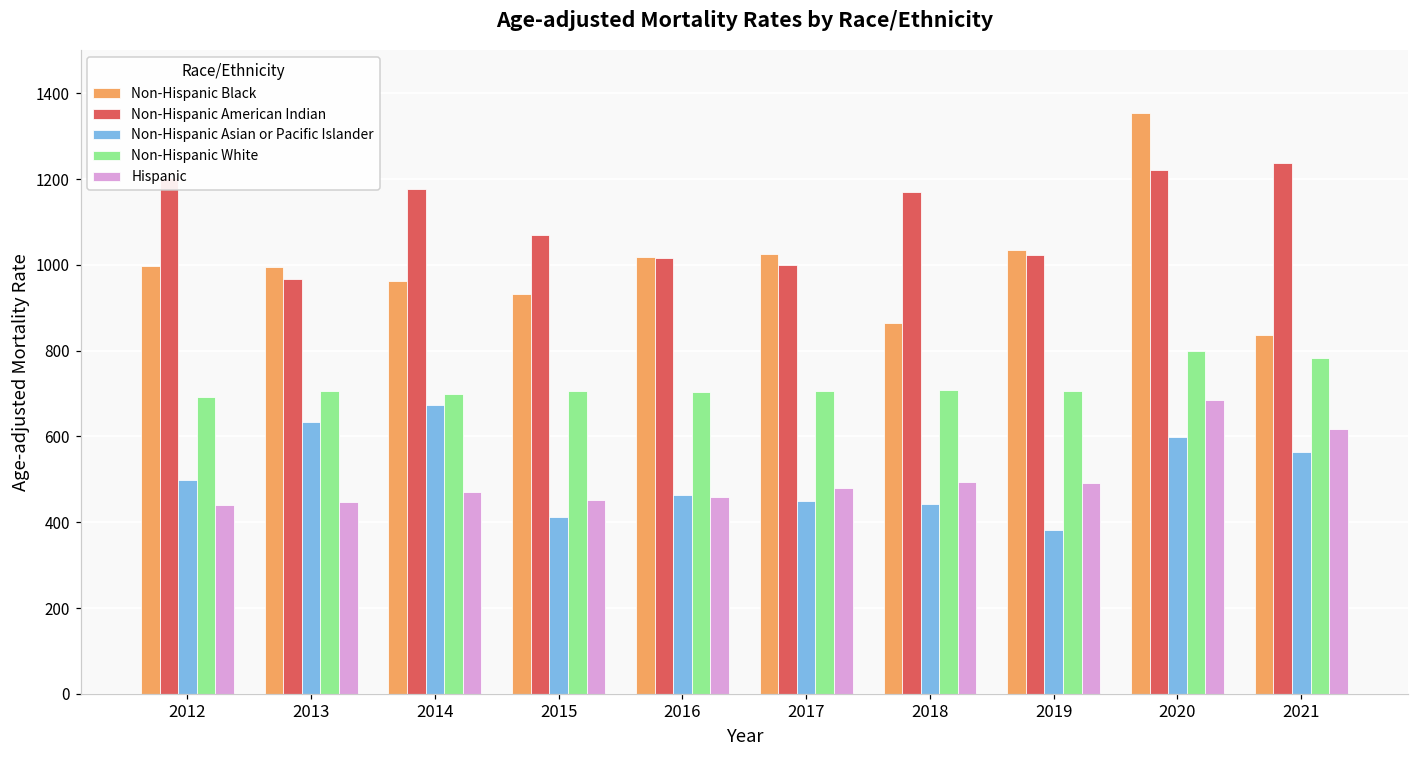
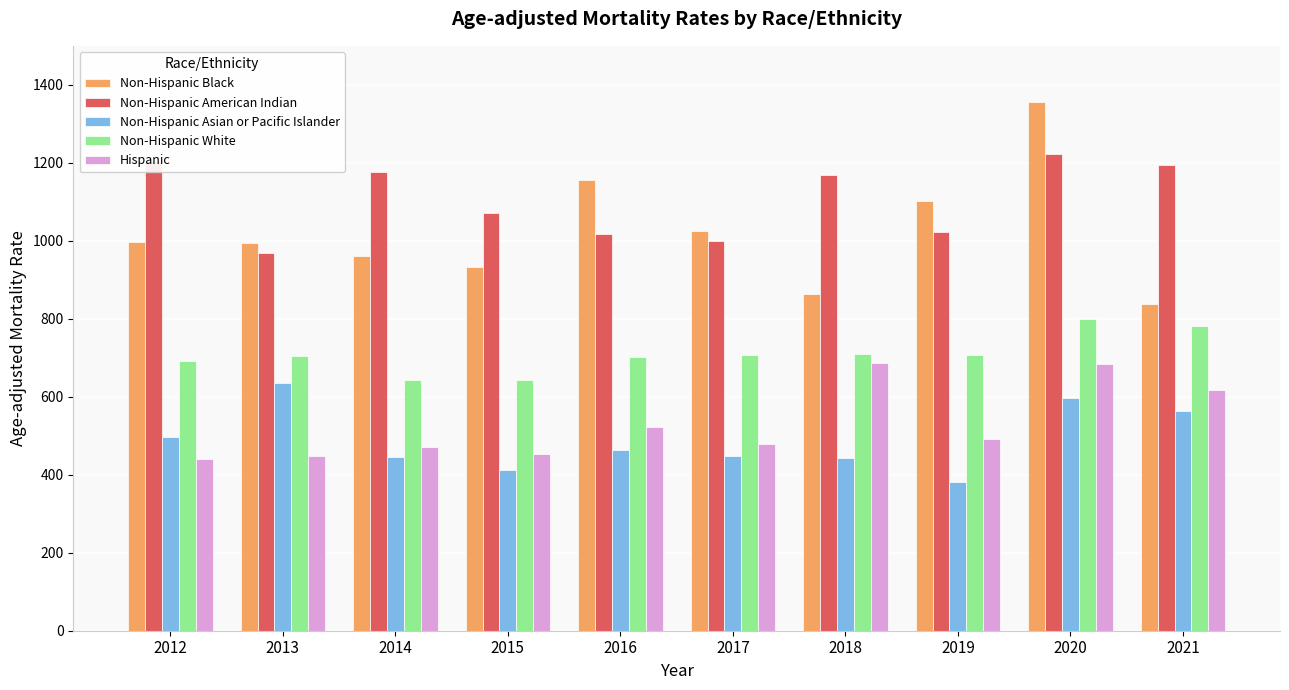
  {
    "Non-Hispanic Black": {
      "2012": 1000,
      "2013": 990,
      "2014": 960,
      "2015": 930,
-     "2016": 1020,
+     "2016": 1150,
      "2017": 1020,
      "2018": 860,
-     "2019": 1030,
+     "2019": 1100,
      "2020": 1350,
      "2021": 840
    },
    "Non-Hispanic American Indian": {
      "2013": 970,
      "2014": 1180,
      "2015": 1070,
      "2016": 1020,
      "2017": 1000,
      "2018": 1170,
      "2019": 1020,
      "2020": 1220,
-     "2021": 1240
+     "2021": 1190
    },
    "Non-Hispanic Asian or Pacific Islander": {
      "2012": 500,
      "2013": 630,
-     "2014": 670,
+     "2014": 450,
      "2015": 410,
      "2016": 460,
      "2017": 450,
      "2018": 440,
      "2019": 380,
      "2020": 600,
      "2021": 560
    },
    "Non-Hispanic White": {
      "2012": 690,
      "2013": 710,
-     "2014": 700,
-     "2015": 710,
+     "2014": 640,
+     "2015": 640,
      "2016": 700,
      "2017": 710,
      "2018": 710,
      "2019": 710,
      "2020": 800,
      "2021": 780
    },
    "Hispanic": {
      "2012": 440,
      "2013": 450,
      "2014": 470,
      "2015": 450,
-     "2016": 460,
+     "2016": 520,
      "2017": 480,
-     "2018": 490,
+     "2018": 690,
      "2019": 490,
      "2020": 680,
      "2021": 620
    }
  }
